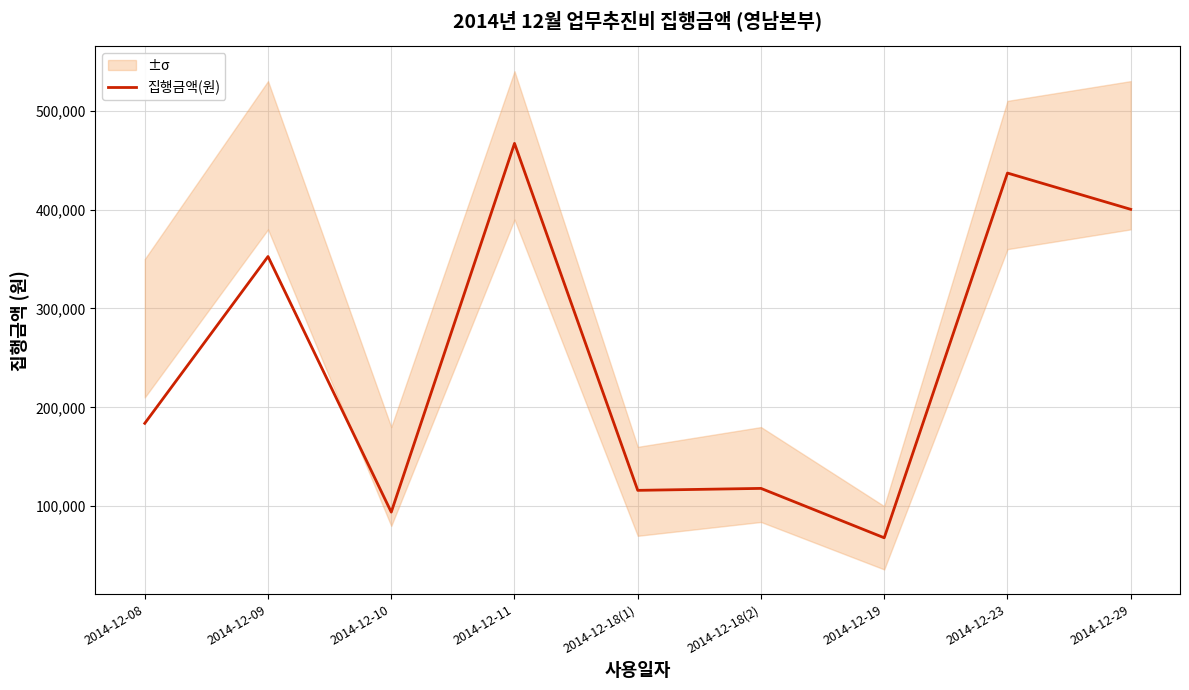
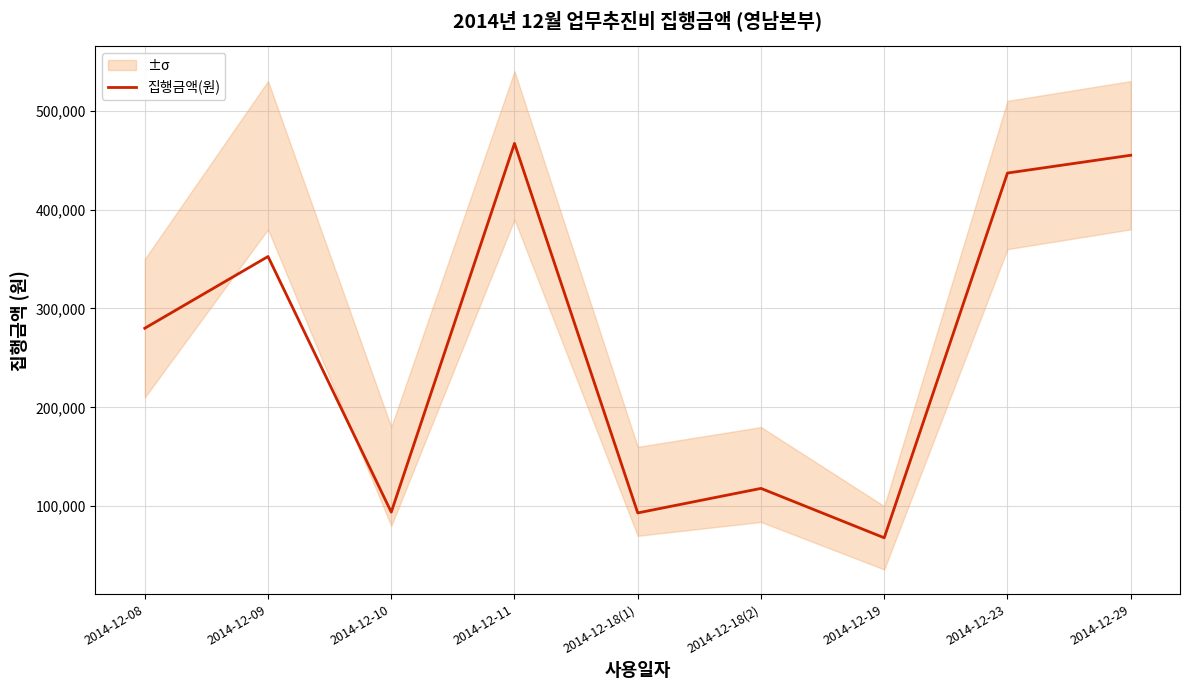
  {
    "집행금액(원)": {
-     "2014-12-08": "180,000",
+     "2014-12-08": "280,000",
      "2014-12-09": "350,000",
      "2014-12-10": "90,000",
      "2014-12-11": "470,000",
-     "2014-12-18(1)": "120,000",
+     "2014-12-18(1)": "90,000",
      "2014-12-18(2)": "120,000",
      "2014-12-19": "70,000",
      "2014-12-23": "440,000",
-     "2014-12-29": "400,000"
+     "2014-12-29": "460,000"
    }
  }
